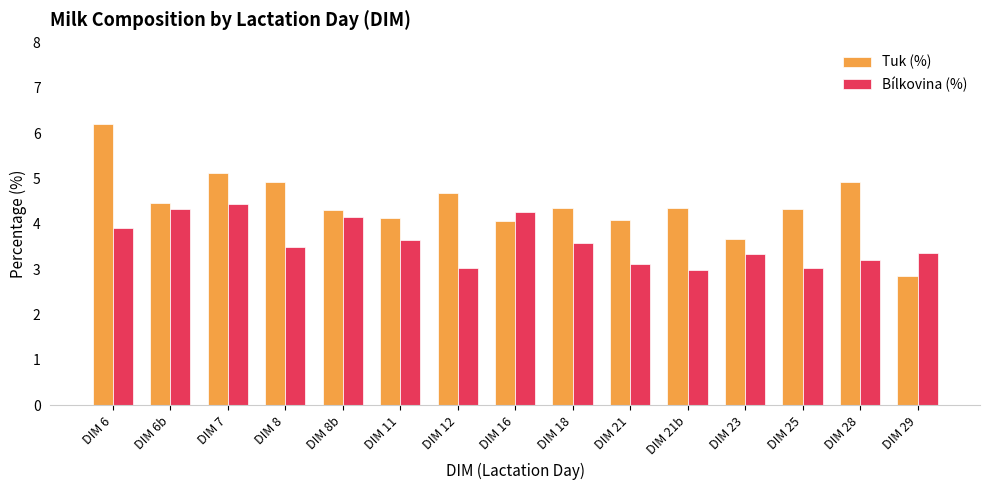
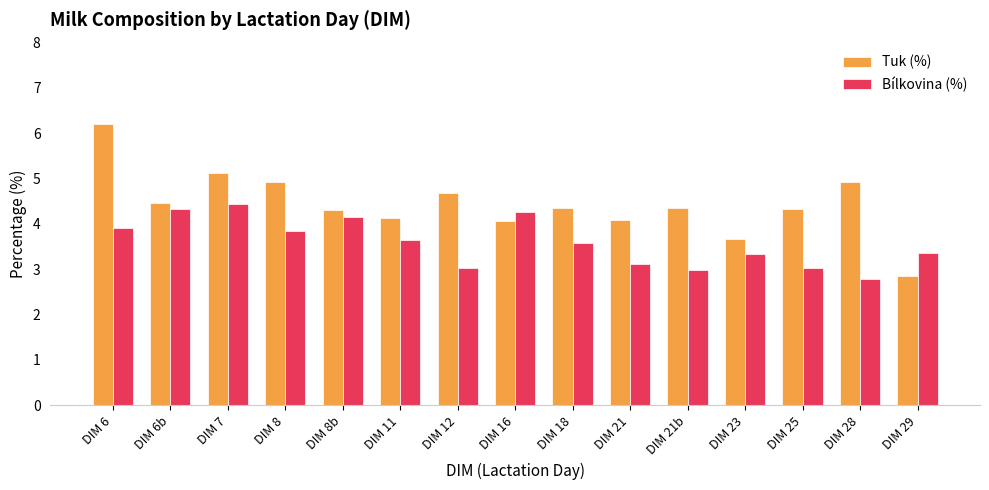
  {
    "Tuk (%)": {
      "DIM 6": 6.2,
      "DIM 6b": 4.5,
      "DIM 7": 5.1,
      "DIM 8": 4.9,
      "DIM 8b": 4.3,
      "DIM 11": 4.1,
      "DIM 12": 4.7,
      "DIM 16": 4.1,
      "DIM 18": 4.4,
      "DIM 21": 4.1,
      "DIM 21b": 4.4,
      "DIM 23": 3.7,
      "DIM 25": 4.3,
      "DIM 28": 4.9,
      "DIM 29": 2.9
    },
    "Bílkovina (%)": {
      "DIM 6": 3.9,
      "DIM 6b": 4.3,
      "DIM 7": 4.5,
-     "DIM 8": 3.5,
+     "DIM 8": 3.8,
      "DIM 8b": 4.2,
      "DIM 11": 3.6,
      "DIM 12": 3.0,
      "DIM 16": 4.3,
      "DIM 18": 3.6,
      "DIM 21": 3.1,
      "DIM 21b": 3.0,
      "DIM 23": 3.3,
      "DIM 25": 3.0,
-     "DIM 28": 3.2,
+     "DIM 28": 2.8,
      "DIM 29": 3.4
    }
  }
